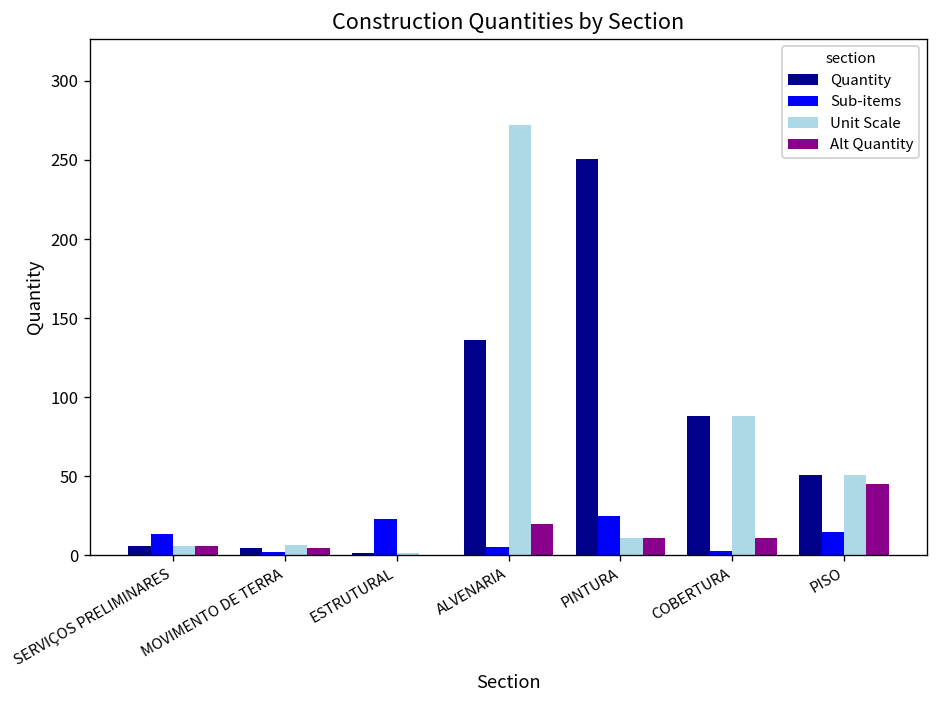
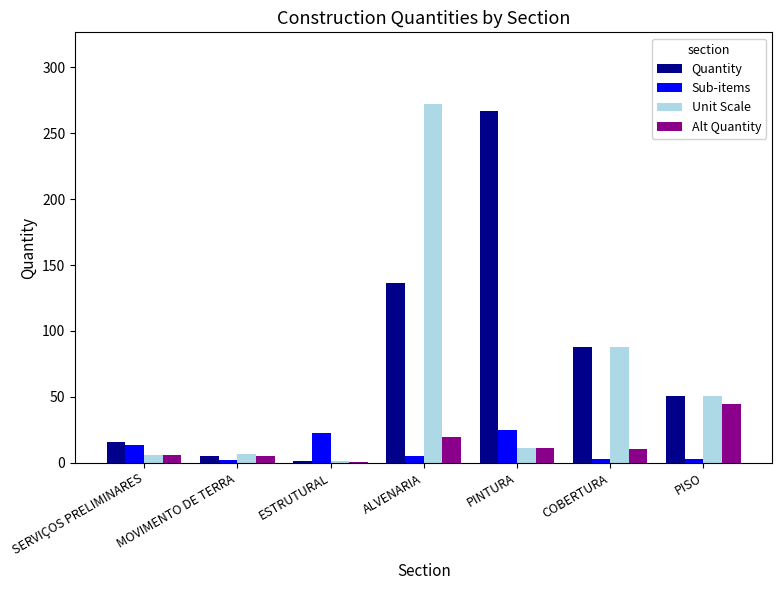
  {
    "Quantity": {
-     "SERVIÇOS PRELIMINARES": 6,
+     "SERVIÇOS PRELIMINARES": 16,
      "MOVIMENTO DE TERRA": 5,
      "ALVENARIA": 136,
-     "PINTURA": 251,
+     "PINTURA": 267,
      "COBERTURA": 88,
      "PISO": 51
    },
    "Sub-items": {
      "SERVIÇOS PRELIMINARES": 14,
      "MOVIMENTO DE TERRA": 2,
      "ESTRUTURAL": 23,
      "ALVENARIA": 5,
      "PINTURA": 25,
      "COBERTURA": 3,
-     "PISO": 15
+     "PISO": 3
    },
    "Unit Scale": {
      "SERVIÇOS PRELIMINARES": 6,
      "MOVIMENTO DE TERRA": 7,
      "ALVENARIA": 272,
      "PINTURA": 11,
      "COBERTURA": 88,
      "PISO": 51
    },
    "Alt Quantity": {
      "SERVIÇOS PRELIMINARES": 6,
      "MOVIMENTO DE TERRA": 5,
      "ALVENARIA": 20,
      "PINTURA": 11,
      "COBERTURA": 11,
      "PISO": 45
    }
  }
